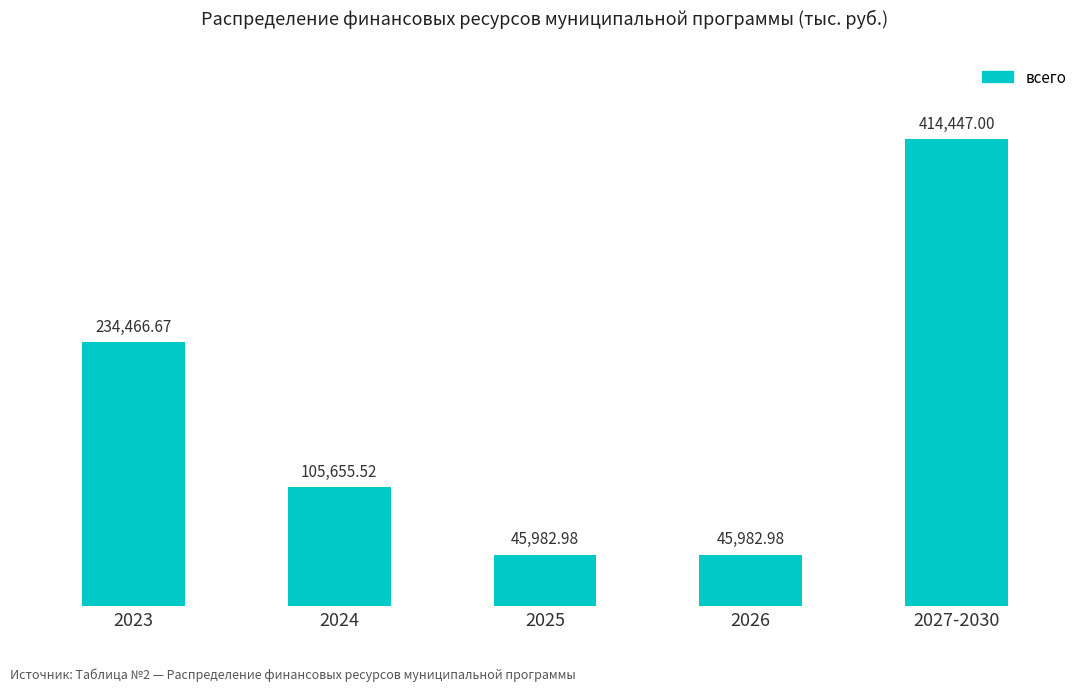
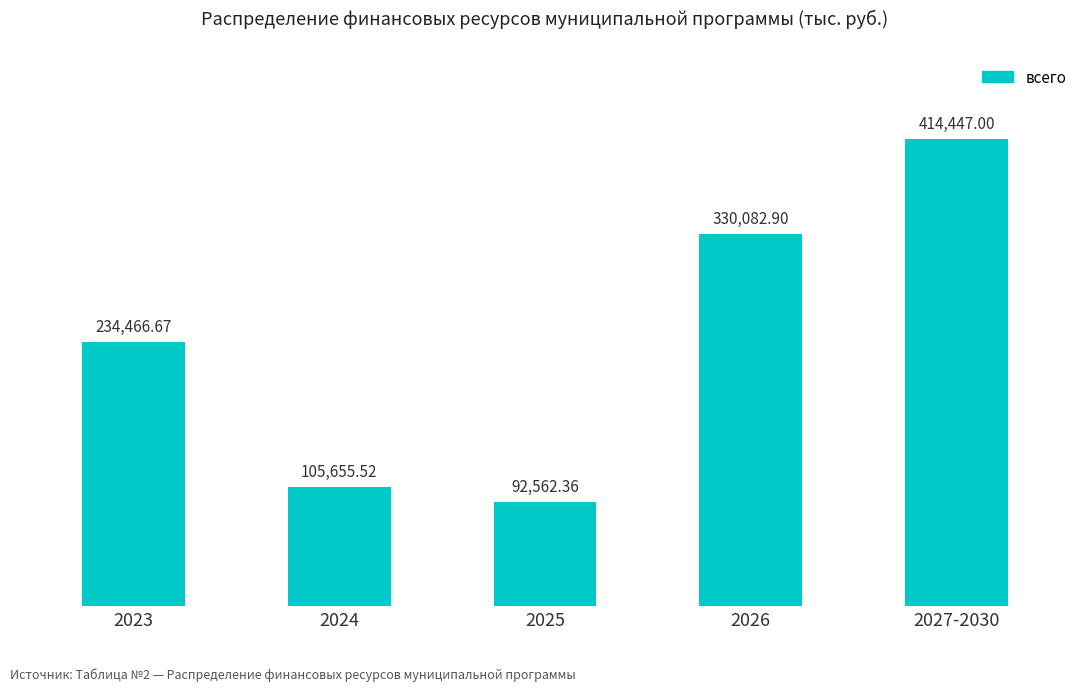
  {
    "2023": "234,466.67",
    "2024": "105,655.52",
-   "2025": "45,982.98",
-   "2026": "45,982.98",
+   "2025": "92,562.36",
+   "2026": "330,082.90",
    "2027-2030": "414,447.00"
  }
